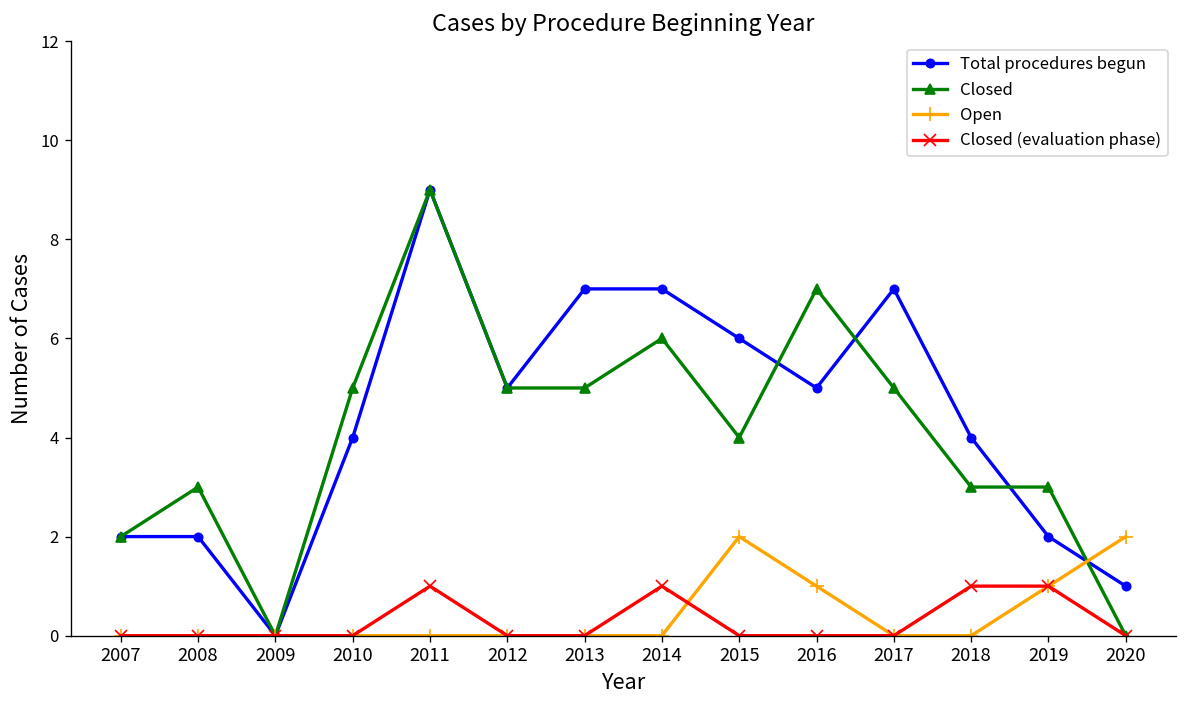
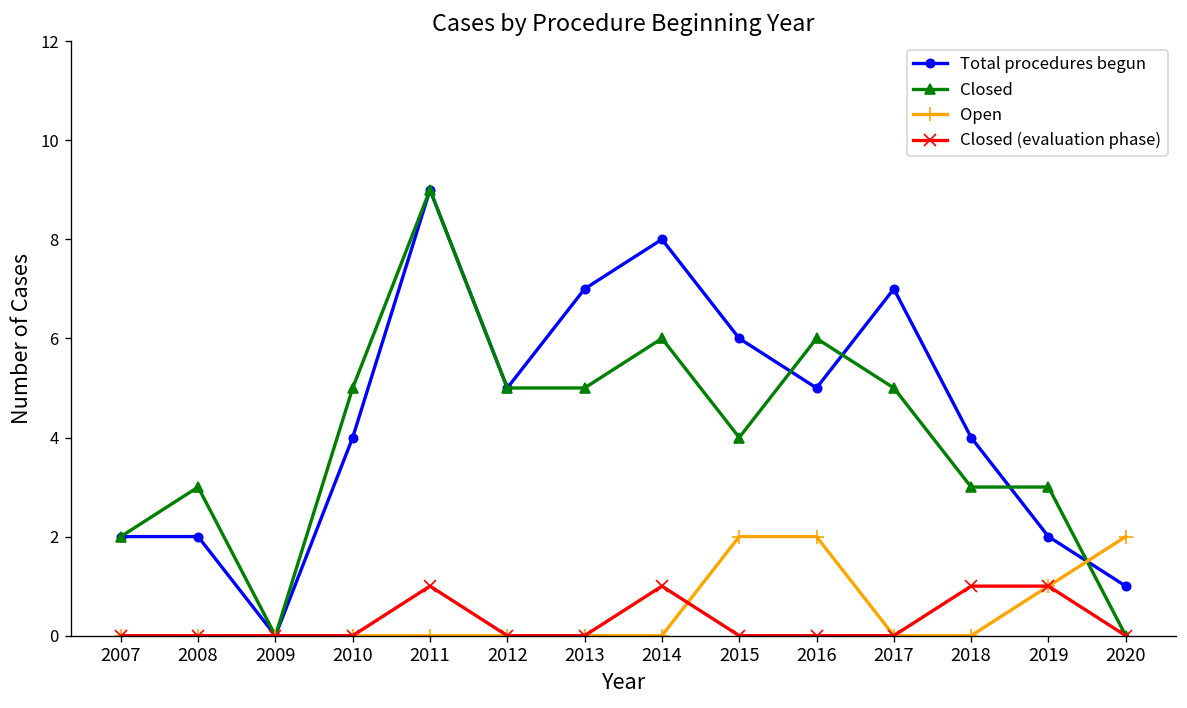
  {
    "Total procedures begun": {
      "2008": 2,
      "2010": 4,
      "2013": 7,
-     "2014": 7,
+     "2014": 8,
      "2015": 6,
      "2016": 5,
      "2017": 7,
      "2018": 4,
      "2019": 2,
      "2020": 1
    },
    "Closed": {
      "2008": 3,
      "2010": 5,
      "2013": 5,
      "2014": 6,
      "2015": 4,
-     "2016": 7,
+     "2016": 6,
      "2017": 5,
      "2018": 3,
      "2019": 3
    },
    "Open": {
      "2011": 0,
      "2014": 0,
      "2015": 2,
-     "2016": 1,
+     "2016": 2,
      "2018": 0,
      "2020": 2
    },
    "Closed (evaluation phase)": {
      "2011": 1,
      "2014": 1,
      "2015": 0,
      "2016": 0,
      "2018": 1
    }
  }
